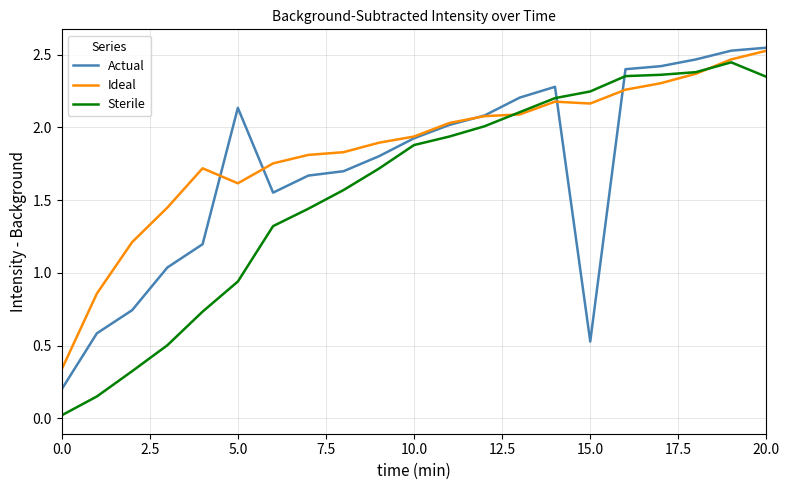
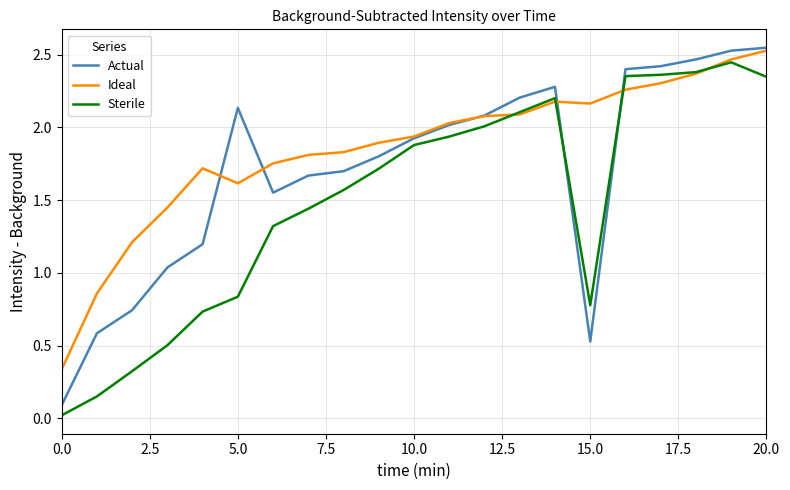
  {
    "Actual": {
-     "0.0": 0.20,
+     "0.0": 0.09,
      "5.0": 2.13,
      "15.0": 0.53,
      "20.0": 2.55
    },
    "Ideal": {
      "0.0": 0.34,
      "5.0": 1.62,
      "15.0": 2.16,
      "20.0": 2.53
    },
    "Sterile": {
      "0.0": 0.02,
-     "5.0": 0.94,
+     "5.0": 0.84,
      "10.0": 1.88,
-     "15.0": 2.25,
+     "15.0": 0.78,
      "20.0": 2.35
    }
  }
